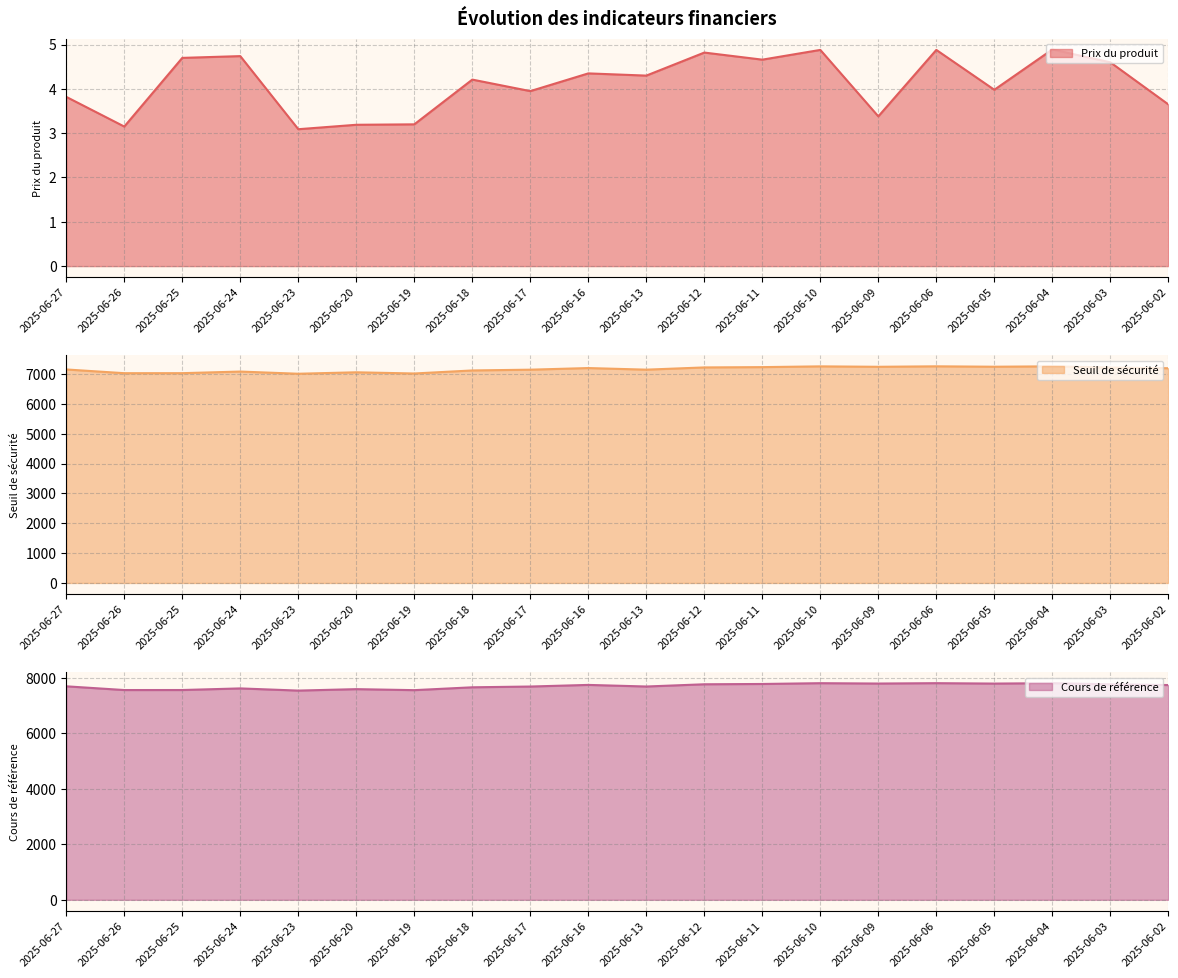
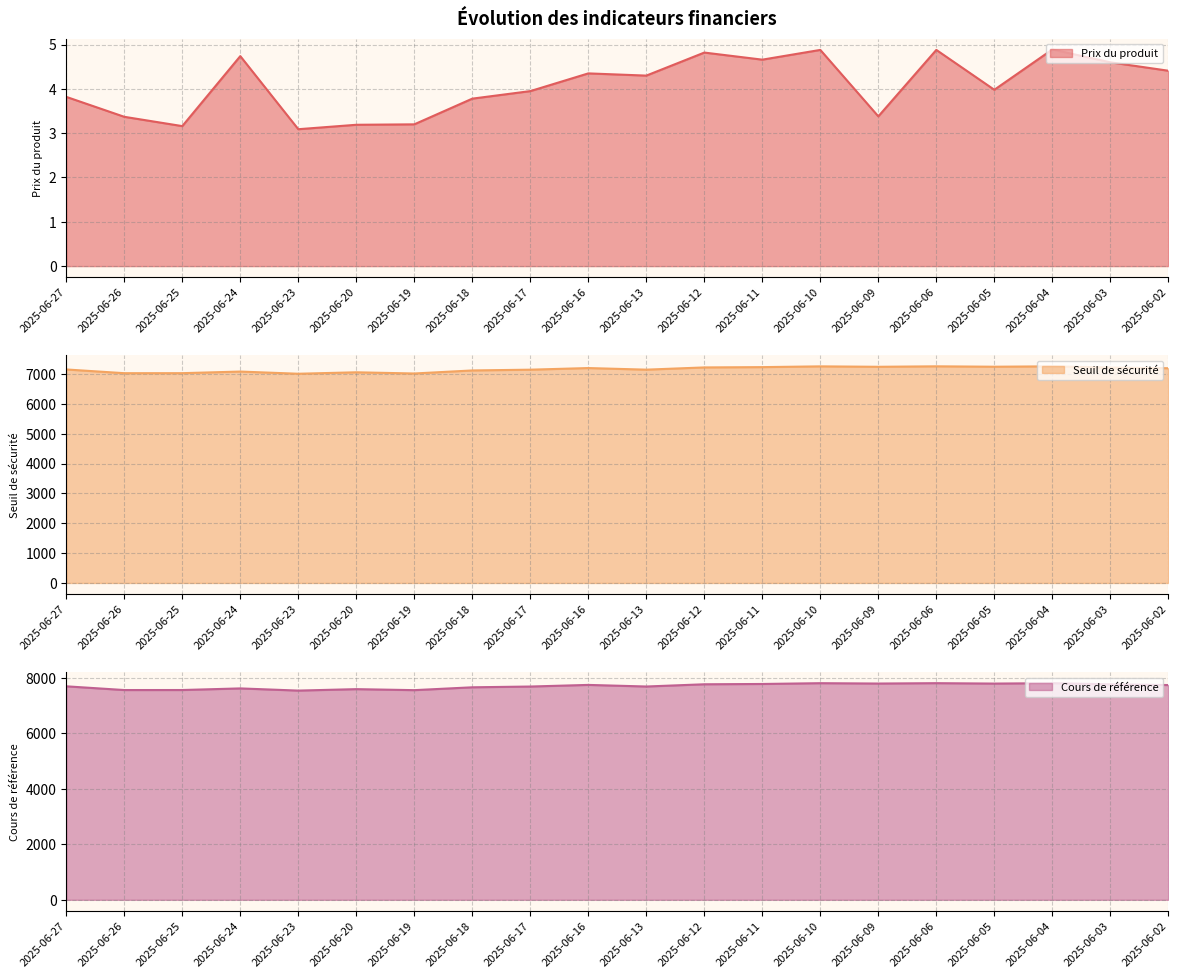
  {
    "Évolution des indicateurs financiers": {
      "2025-06-27": 3.8,
-     "2025-06-26": 3.2,
-     "2025-06-25": 4.7,
+     "2025-06-26": 3.4,
+     "2025-06-25": 3.2,
      "2025-06-24": 4.7,
      "2025-06-23": 3.1,
      "2025-06-20": 3.2,
      "2025-06-19": 3.2,
-     "2025-06-18": 4.2,
+     "2025-06-18": 3.8,
      "2025-06-17": 4.0,
      "2025-06-16": 4.4,
      "2025-06-13": 4.3,
      "2025-06-12": 4.8,
      "2025-06-11": 4.7,
      "2025-06-10": 4.9,
      "2025-06-09": 3.4,
      "2025-06-06": 4.9,
      "2025-06-05": 4.0,
-     "2025-06-02": 3.7
+     "2025-06-02": 4.4
    }
  }
